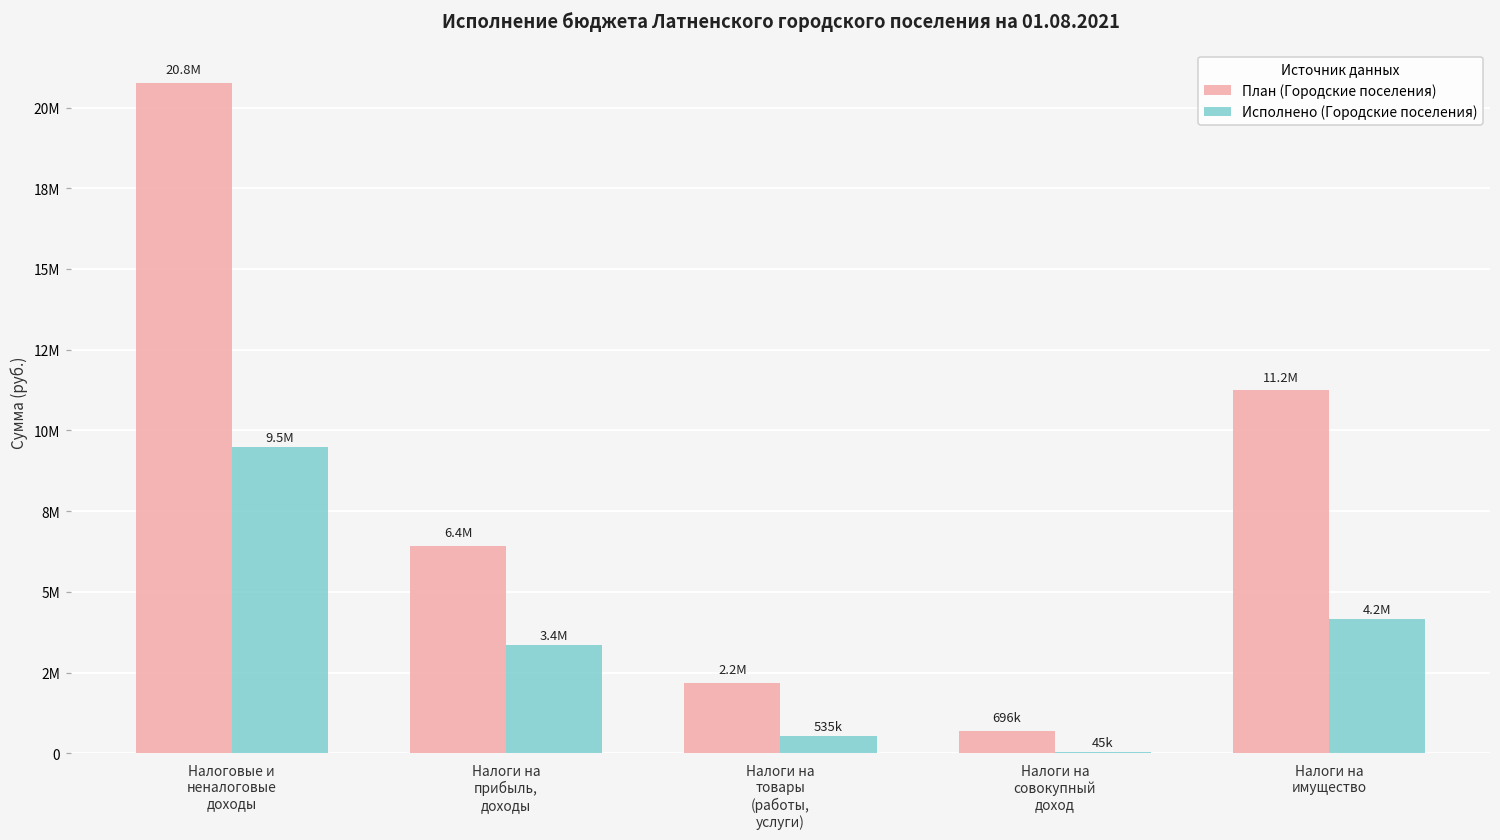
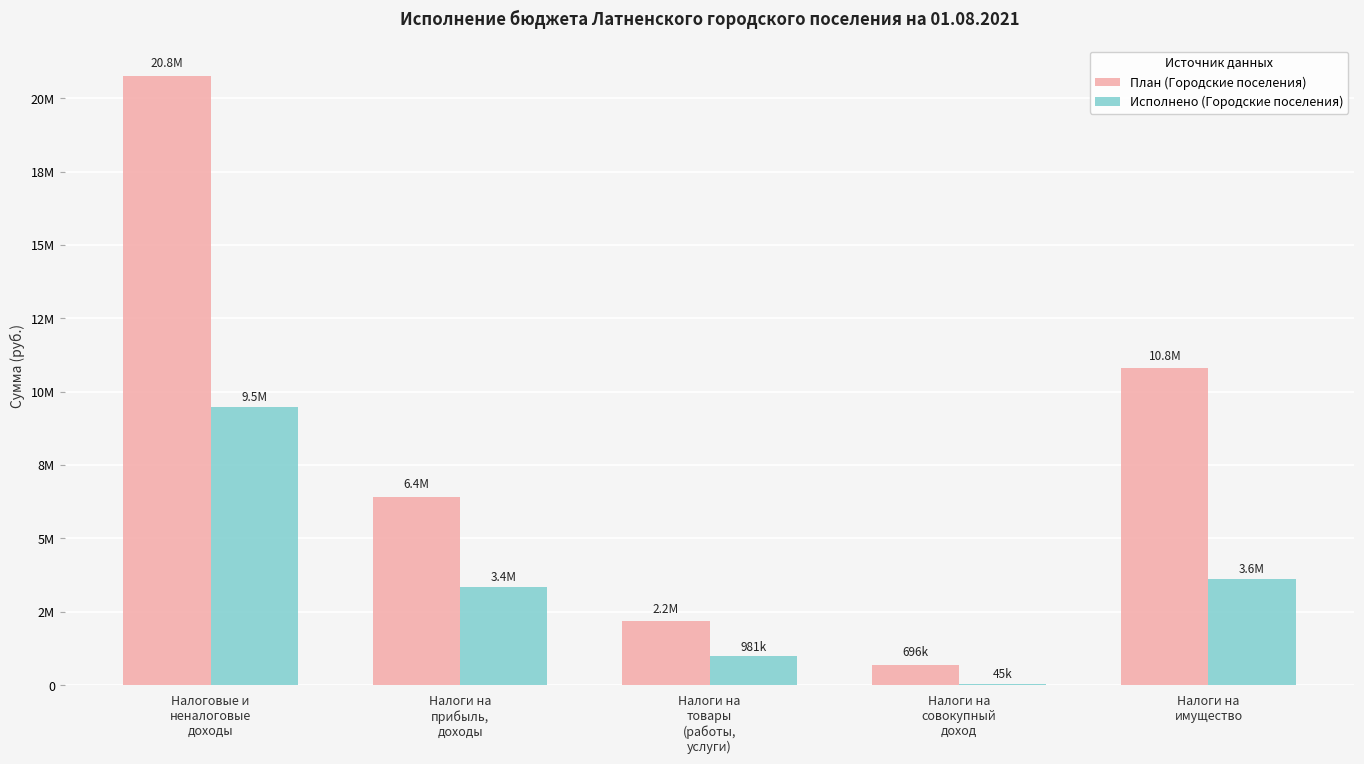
  {
    "План (Городские поселения)": {
      "Налоговые и неналоговые доходы": "20.8M",
      "Налоги на прибыль, доходы": "6.4M",
      "Налоги на товары (работы, услуги)": "2.2M",
      "Налоги на совокупный доход": "696k",
-     "Налоги на имущество": "11.2M"
+     "Налоги на имущество": "10.8M"
    },
    "Исполнено (Городские поселения)": {
      "Налоговые и неналоговые доходы": "9.5M",
      "Налоги на прибыль, доходы": "3.4M",
-     "Налоги на товары (работы, услуги)": "535k",
+     "Налоги на товары (работы, услуги)": "981k",
      "Налоги на совокупный доход": "45k",
-     "Налоги на имущество": "4.2M"
+     "Налоги на имущество": "3.6M"
    }
  }
